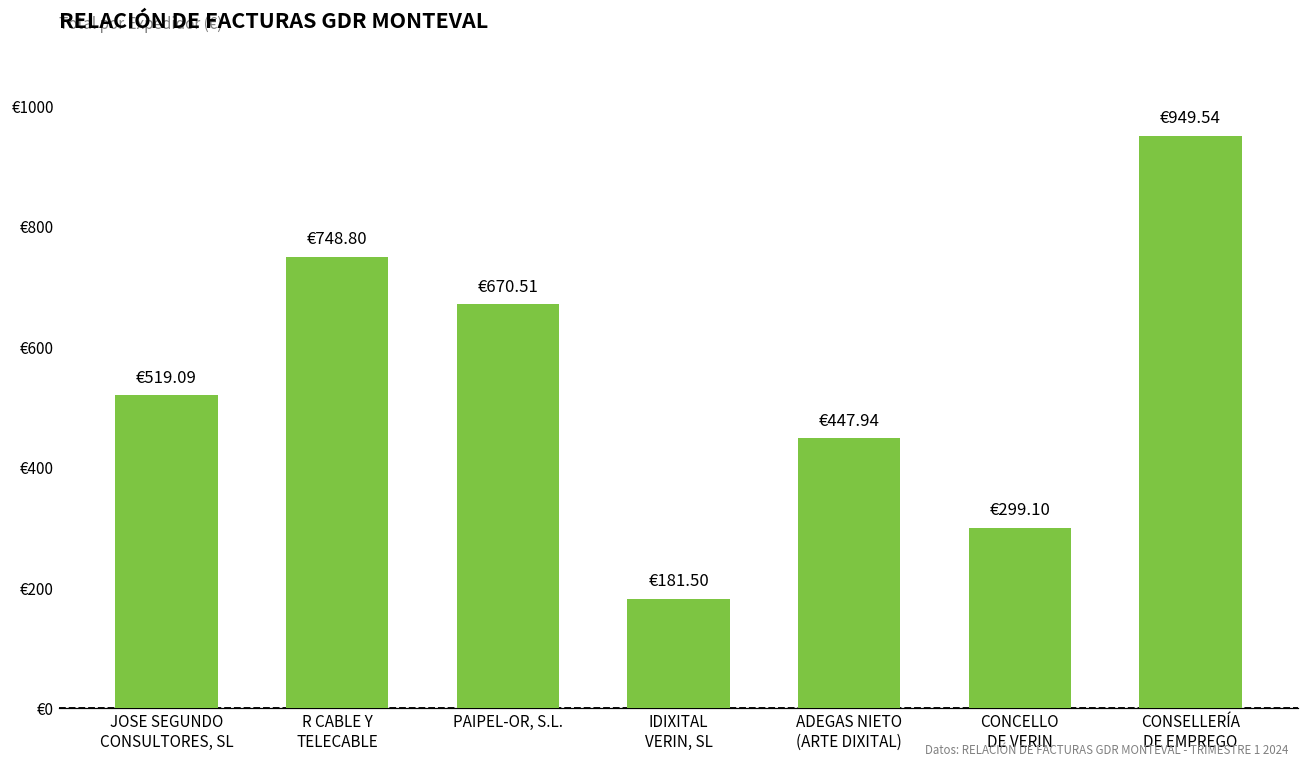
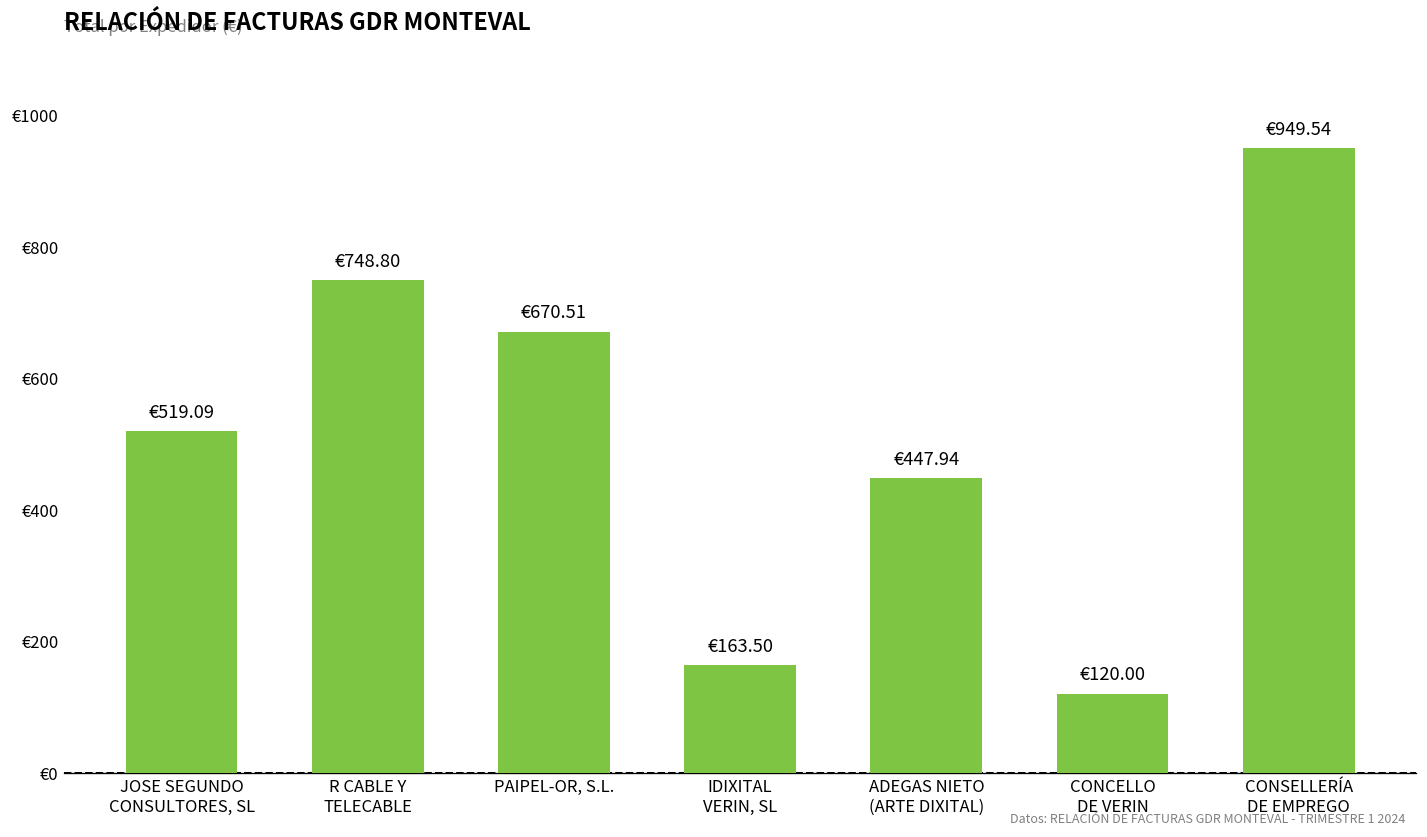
  {
    "JOSE SEGUNDO CONSULTORES, SL": "€519.09",
    "R CABLE Y TELECABLE": "€748.80",
    "PAIPEL-OR, S.L.": "€670.51",
-   "IDIXITAL VERIN, SL": "€181.50",
+   "IDIXITAL VERIN, SL": "€163.50",
    "ADEGAS NIETO (ARTE DIXITAL)": "€447.94",
-   "CONCELLO DE VERIN": "€299.10",
+   "CONCELLO DE VERIN": "€120.00",
    "CONSELLERÍA DE EMPREGO": "€949.54"
  }
